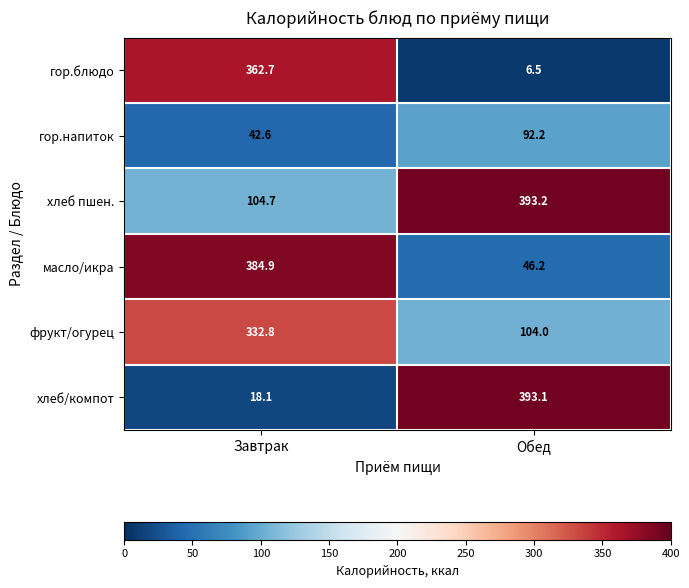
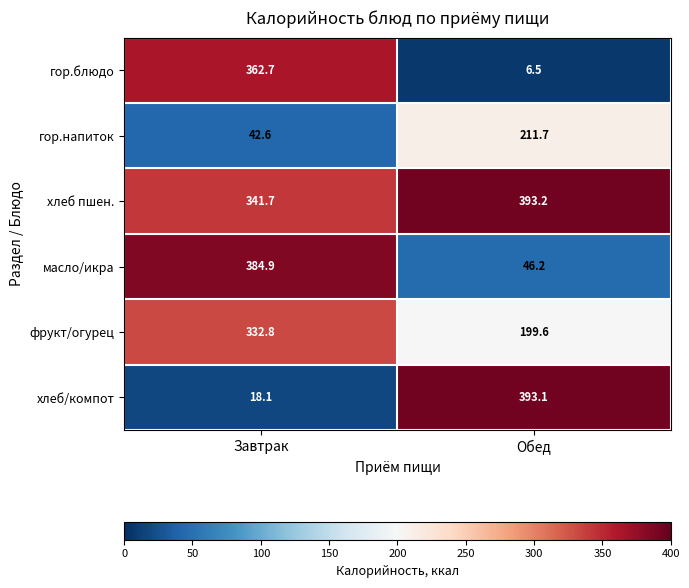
  {
    "гор.блюдо": {
      "Завтрак": 362.7,
      "Обед": 6.5
    },
    "гор.напиток": {
      "Завтрак": 42.6,
-     "Обед": 92.2
+     "Обед": 211.7
    },
    "хлеб пшен.": {
-     "Завтрак": 104.7,
+     "Завтрак": 341.7,
      "Обед": 393.2
    },
    "масло/икра": {
      "Завтрак": 384.9,
      "Обед": 46.2
    },
    "фрукт/огурец": {
      "Завтрак": 332.8,
-     "Обед": 104.0
+     "Обед": 199.6
    },
    "хлеб/компот": {
      "Завтрак": 18.1,
      "Обед": 393.1
    }
  }
